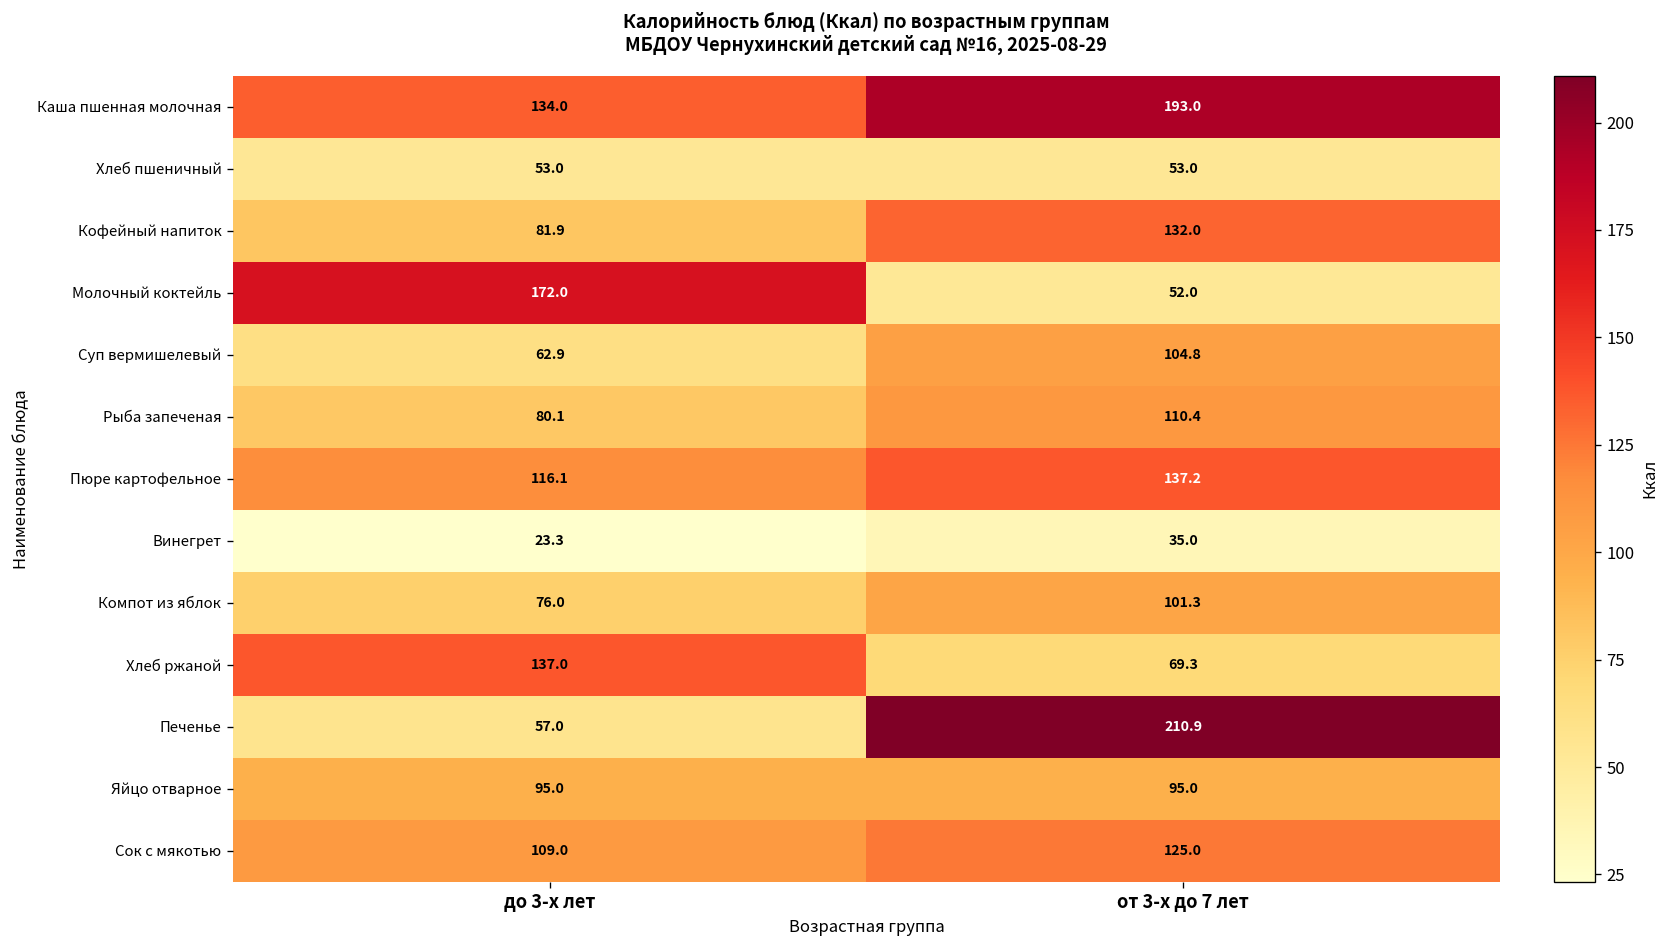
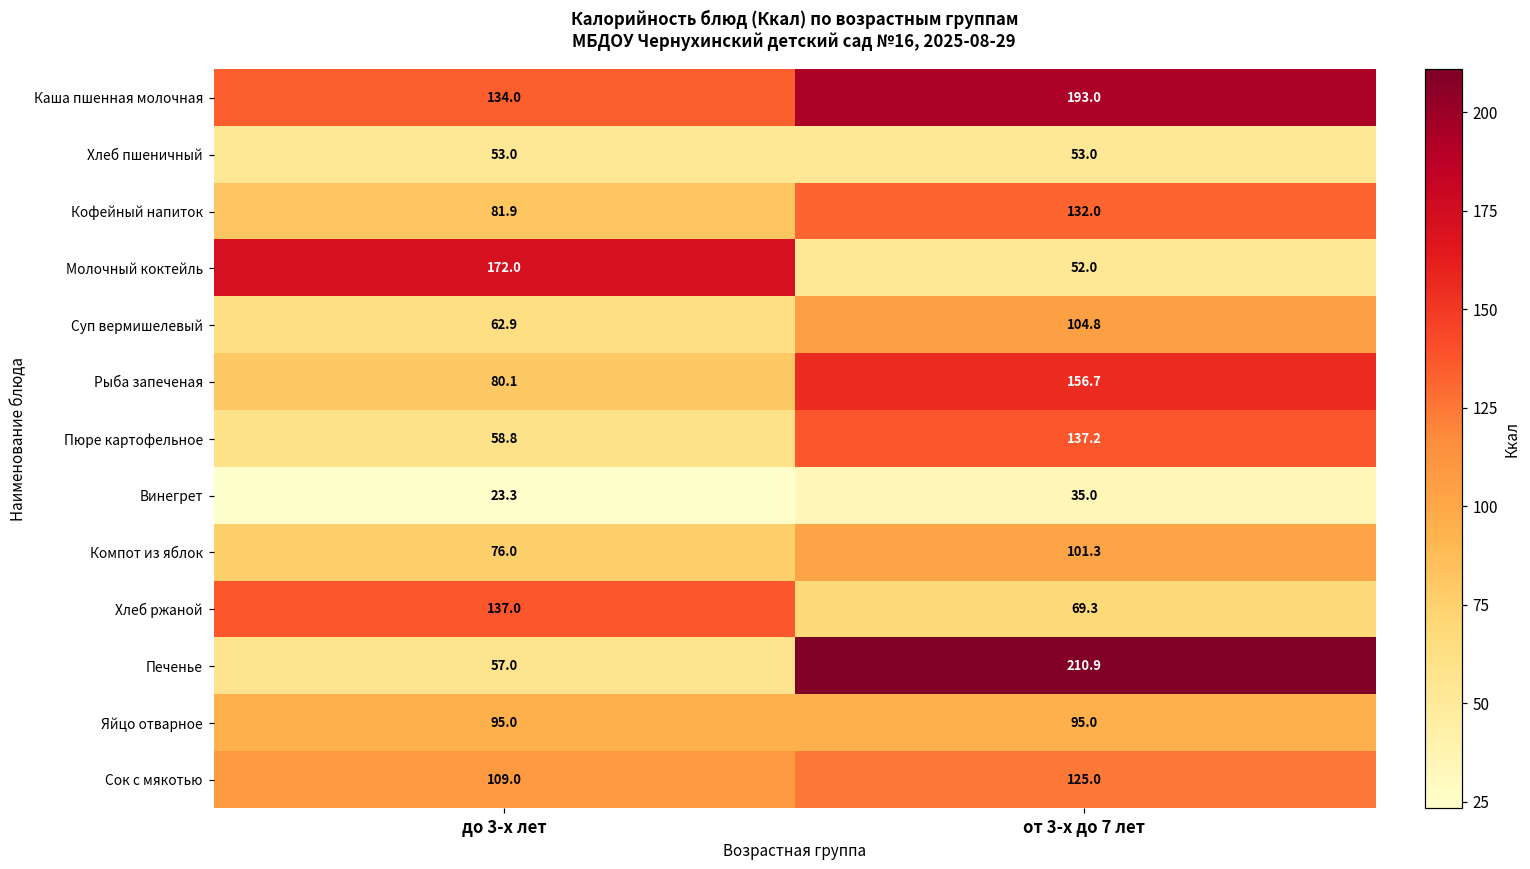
  {
    "Каша пшенная молочная": {
      "до 3-х лет": 134.0,
      "от 3-х до 7 лет": 193.0
    },
    "Хлеб пшеничный": {
      "до 3-х лет": 53.0,
      "от 3-х до 7 лет": 53.0
    },
    "Кофейный напиток": {
      "до 3-х лет": 81.9,
      "от 3-х до 7 лет": 132.0
    },
    "Молочный коктейль": {
      "до 3-х лет": 172.0,
      "от 3-х до 7 лет": 52.0
    },
    "Суп вермишелевый": {
      "до 3-х лет": 62.9,
      "от 3-х до 7 лет": 104.8
    },
    "Рыба запеченая": {
      "до 3-х лет": 80.1,
-     "от 3-х до 7 лет": 110.4
+     "от 3-х до 7 лет": 156.7
    },
    "Пюре картофельное": {
-     "до 3-х лет": 116.1,
+     "до 3-х лет": 58.8,
      "от 3-х до 7 лет": 137.2
    },
    "Винегрет": {
      "до 3-х лет": 23.3,
      "от 3-х до 7 лет": 35.0
    },
    "Компот из яблок": {
      "до 3-х лет": 76.0,
      "от 3-х до 7 лет": 101.3
    },
    "Хлеб ржаной": {
      "до 3-х лет": 137.0,
      "от 3-х до 7 лет": 69.3
    },
    "Печенье": {
      "до 3-х лет": 57.0,
      "от 3-х до 7 лет": 210.9
    },
    "Яйцо отварное": {
      "до 3-х лет": 95.0,
      "от 3-х до 7 лет": 95.0
    },
    "Сок с мякотью": {
      "до 3-х лет": 109.0,
      "от 3-х до 7 лет": 125.0
    }
  }
